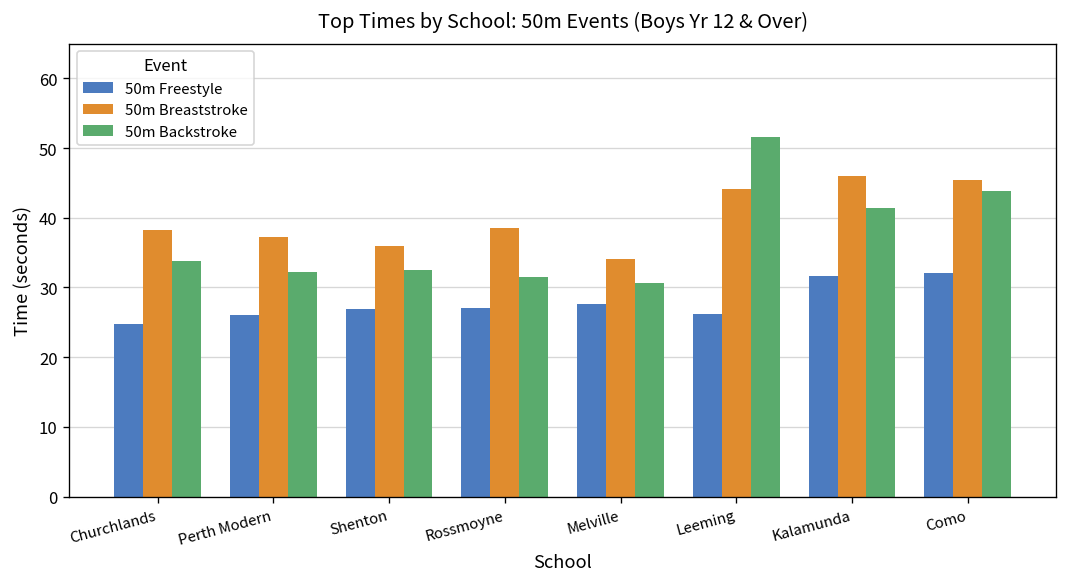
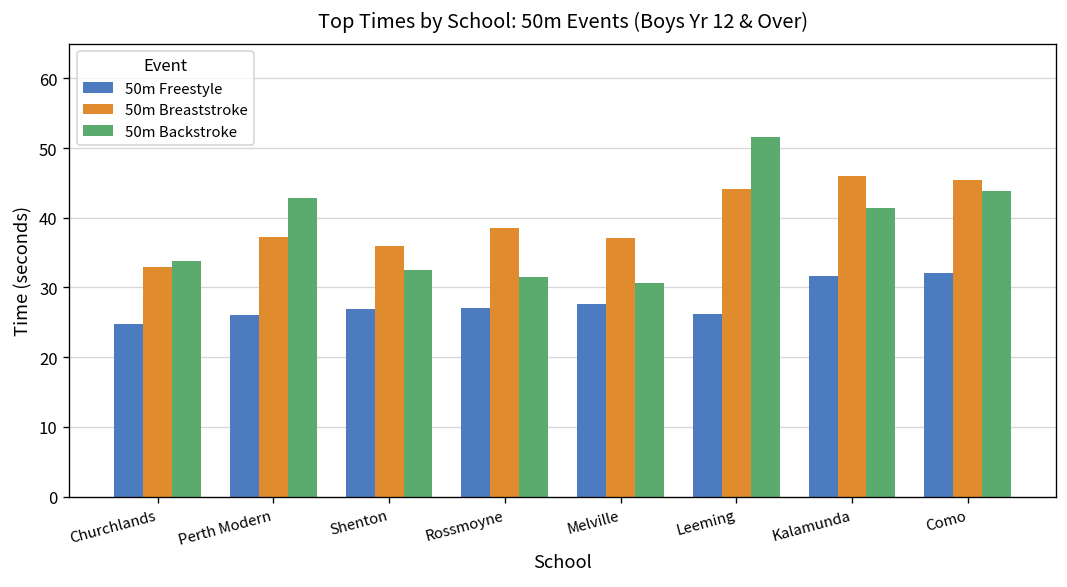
  {
    "50m Freestyle": {
      "Churchlands": 25,
      "Perth Modern": 26,
      "Shenton": 27,
      "Rossmoyne": 27,
      "Melville": 28,
      "Leeming": 26,
      "Kalamunda": 32,
      "Como": 32
    },
    "50m Breaststroke": {
-     "Churchlands": 38,
+     "Churchlands": 33,
      "Perth Modern": 37,
      "Shenton": 36,
      "Rossmoyne": 39,
-     "Melville": 34,
+     "Melville": 37,
      "Leeming": 44,
      "Kalamunda": 46,
      "Como": 45
    },
    "50m Backstroke": {
      "Churchlands": 34,
-     "Perth Modern": 32,
+     "Perth Modern": 43,
      "Shenton": 32,
      "Rossmoyne": 31,
      "Melville": 31,
      "Leeming": 52,
      "Kalamunda": 41,
      "Como": 44
    }
  }
